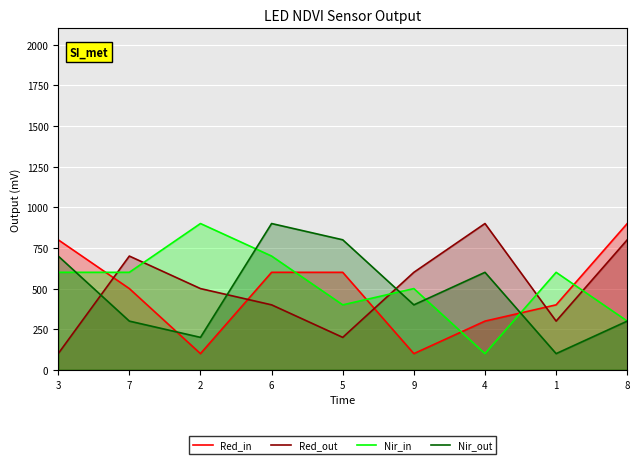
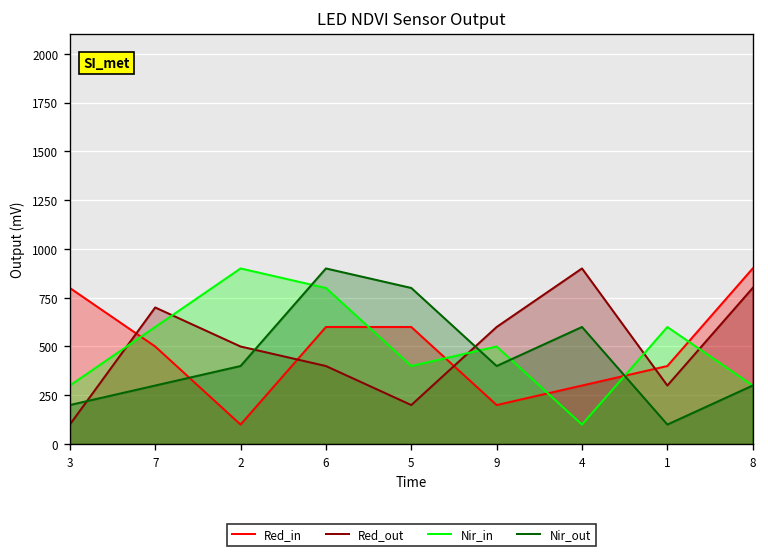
  {
    "Red_in": {
      "3": 800,
      "7": 500,
      "2": 100,
      "6": 600,
      "5": 600,
-     "9": 100,
+     "9": 200,
      "4": 300,
      "1": 400,
      "8": 900
    },
    "Red_out": {
      "3": 100,
      "7": 700,
      "2": 500,
      "6": 400,
      "5": 200,
      "9": 600,
      "4": 900,
      "1": 300,
      "8": 800
    },
    "Nir_in": {
-     "3": 600,
+     "3": 300,
      "7": 600,
      "2": 900,
-     "6": 700,
+     "6": 800,
      "5": 400,
      "9": 500,
      "4": 100,
      "1": 600
    },
    "Nir_out": {
-     "3": 700,
+     "3": 200,
      "7": 300,
-     "2": 200,
+     "2": 400,
      "6": 900,
      "5": 800,
      "9": 400,
      "4": 600,
      "1": 100
    }
  }
